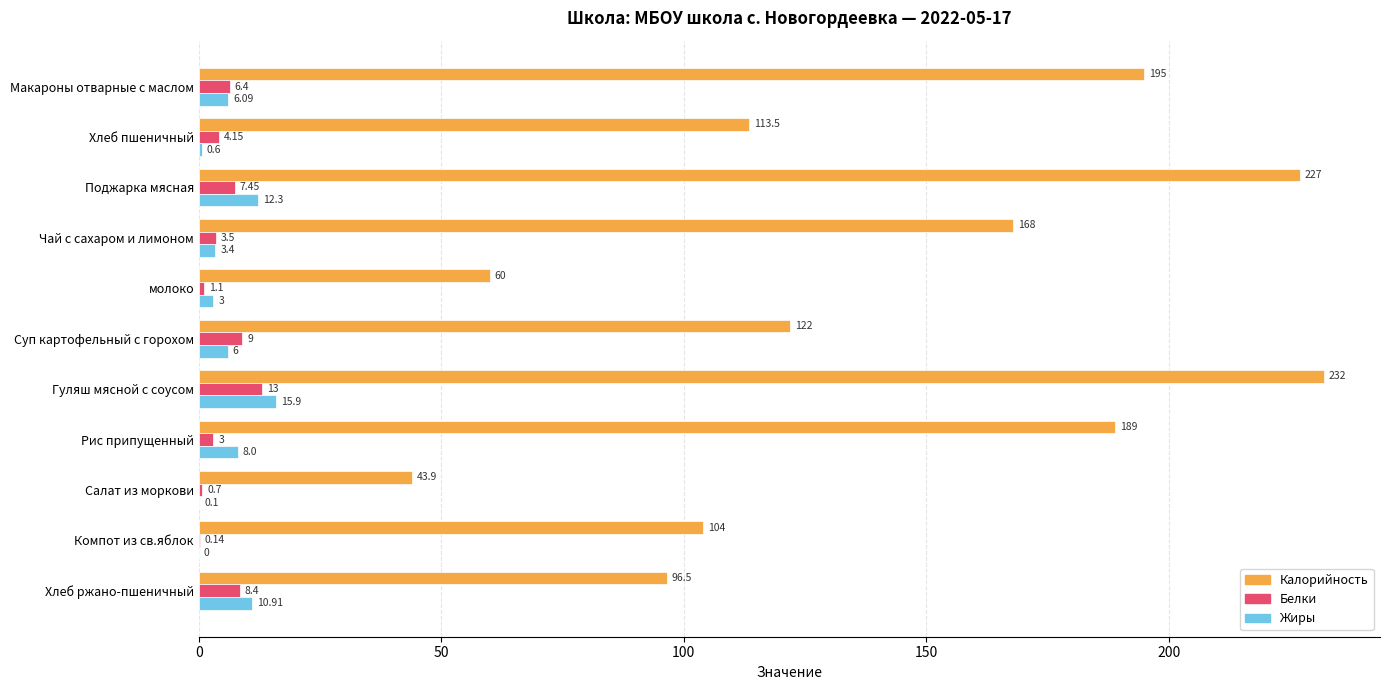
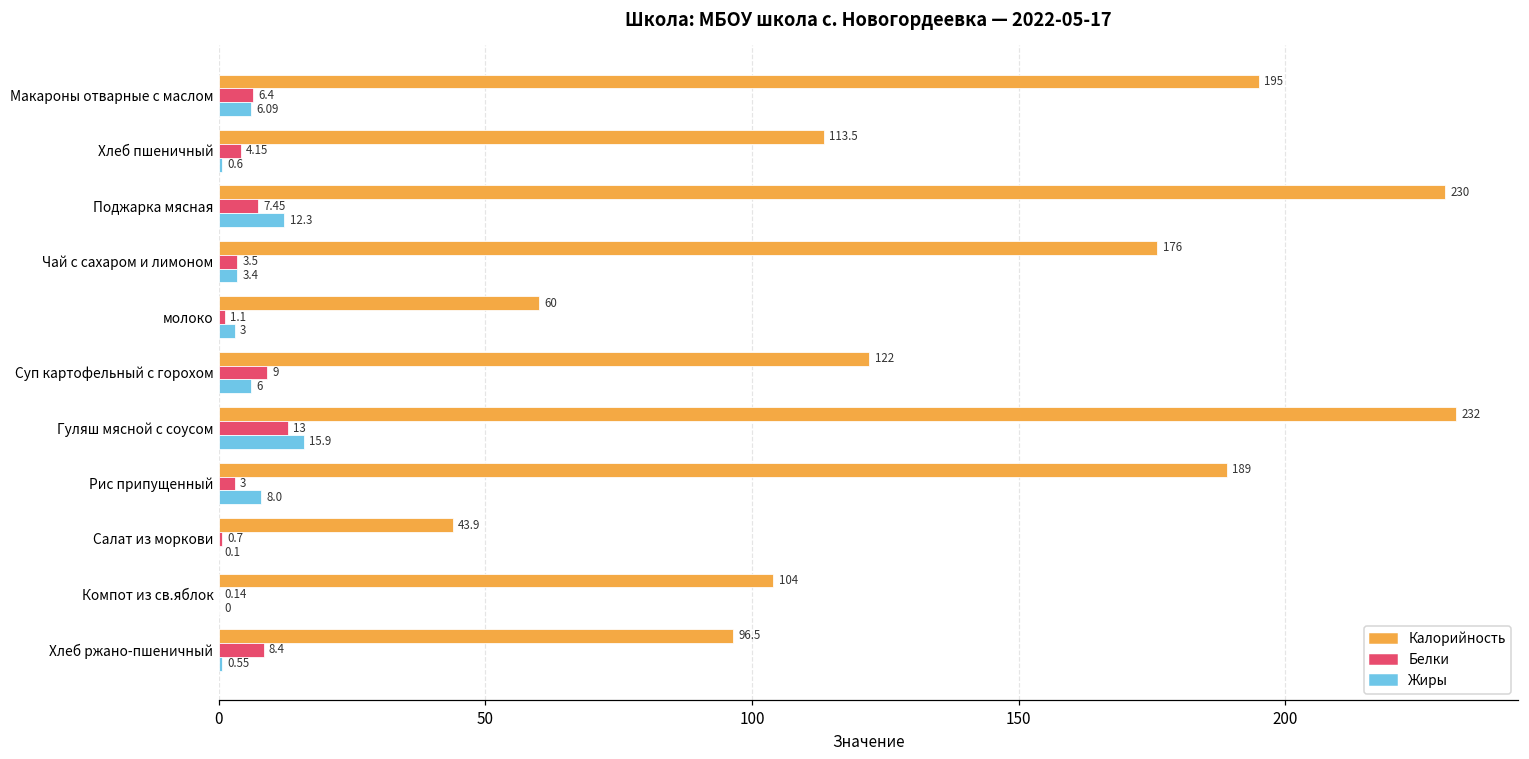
  {
    "Калорийность": {
      "Макароны отварные с маслом": 195,
      "Хлеб пшеничный": 113.5,
-     "Поджарка мясная": 227,
-     "Чай с сахаром и лимоном": 168,
+     "Поджарка мясная": 230,
+     "Чай с сахаром и лимоном": 176,
      "молоко": 60,
      "Суп картофельный с горохом": 122,
      "Гуляш мясной с соусом": 232,
      "Рис припущенный": 189,
      "Салат из моркови": 43.9,
      "Компот из св.яблок": 104,
      "Хлеб ржано-пшеничный": 96.5
    },
    "Белки": {
      "Макароны отварные с маслом": 6.4,
      "Хлеб пшеничный": 4.15,
      "Поджарка мясная": 7.45,
      "Чай с сахаром и лимоном": 3.5,
      "молоко": 1.1,
      "Суп картофельный с горохом": 9,
      "Гуляш мясной с соусом": 13,
      "Рис припущенный": 3,
      "Салат из моркови": 0.7,
      "Компот из св.яблок": 0.14,
      "Хлеб ржано-пшеничный": 8.4
    },
    "Жиры": {
      "Макароны отварные с маслом": 6.09,
      "Хлеб пшеничный": 0.6,
      "Поджарка мясная": 12.3,
      "Чай с сахаром и лимоном": 3.4,
      "молоко": 3,
      "Суп картофельный с горохом": 6,
      "Гуляш мясной с соусом": 15.9,
      "Рис припущенный": 8.0,
      "Салат из моркови": 0.1,
      "Компот из св.яблок": 0,
-     "Хлеб ржано-пшеничный": 10.91
+     "Хлеб ржано-пшеничный": 0.55
    }
  }
